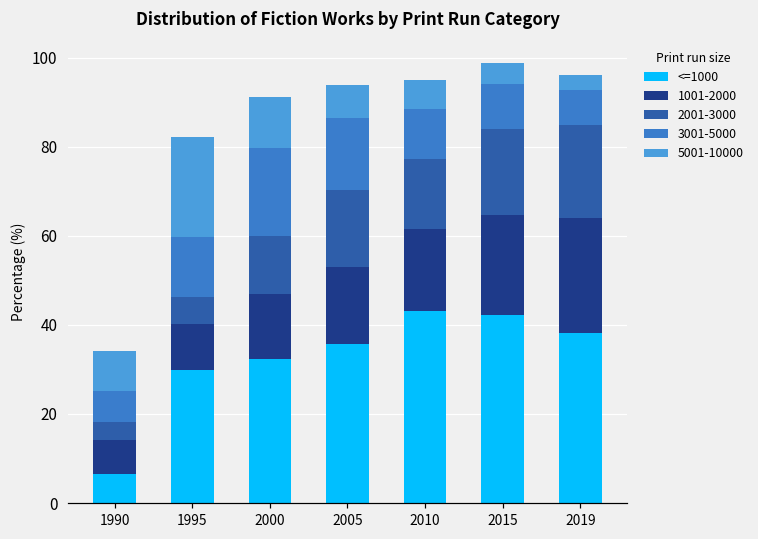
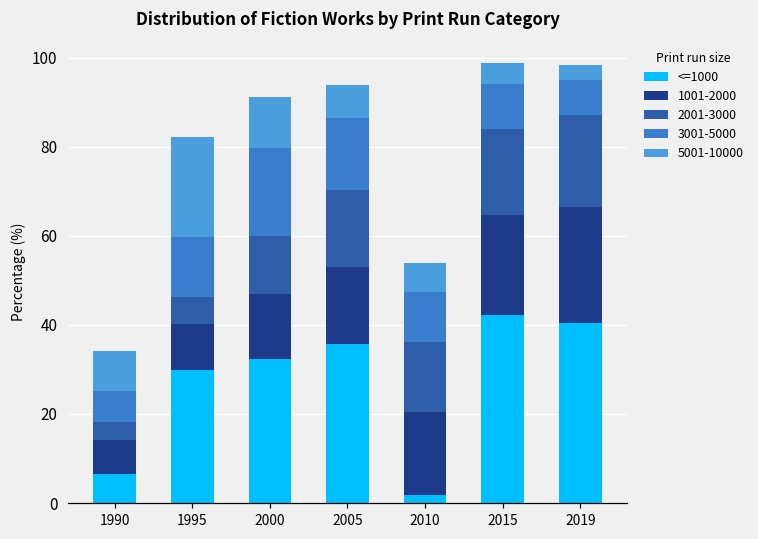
  {
    "<=1000": {
      "1990": 7,
      "1995": 30,
      "2000": 32,
      "2005": 36,
-     "2010": 43,
+     "2010": 2,
      "2015": 42,
-     "2019": 38
+     "2019": 40
    }
  }
